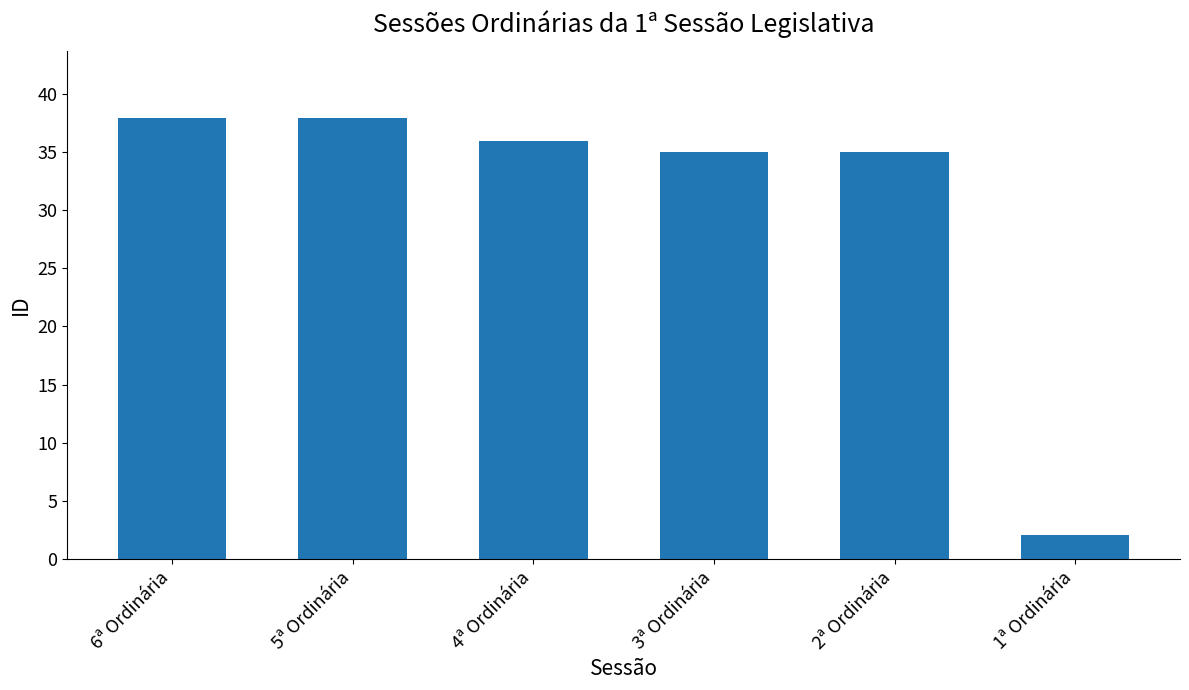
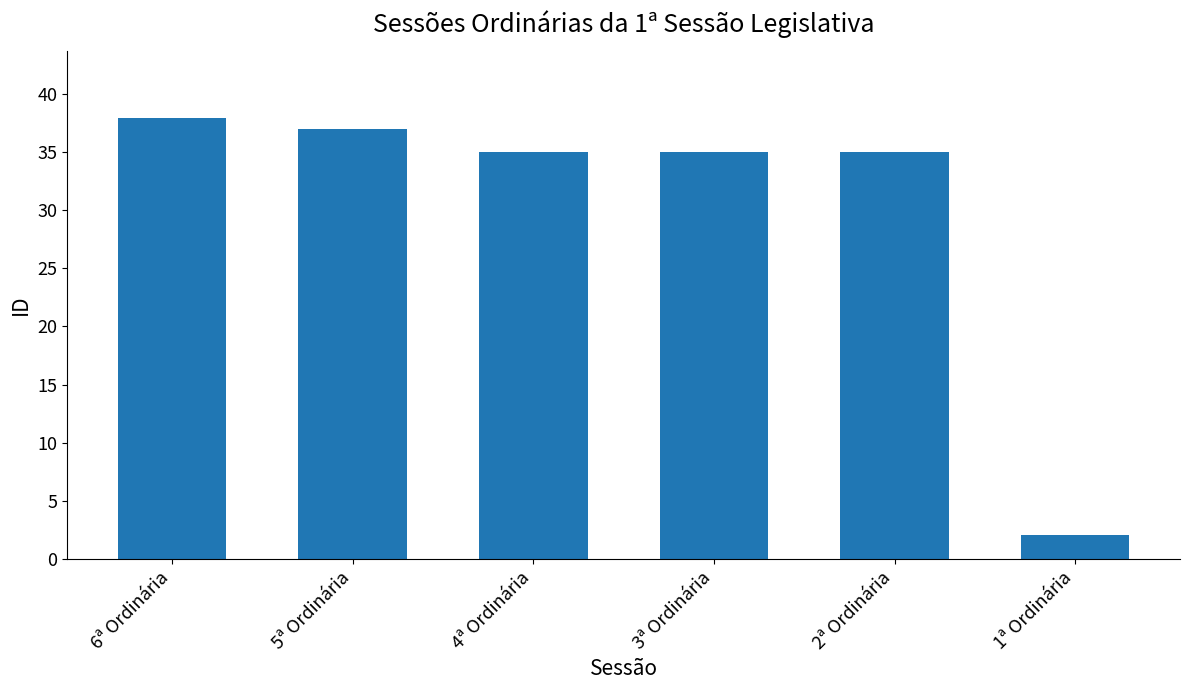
  {
    "6ª Ordinária": 38,
-   "5ª Ordinária": 38,
-   "4ª Ordinária": 36,
+   "5ª Ordinária": 37,
+   "4ª Ordinária": 35,
    "3ª Ordinária": 35,
    "2ª Ordinária": 35,
    "1ª Ordinária": 2
  }
